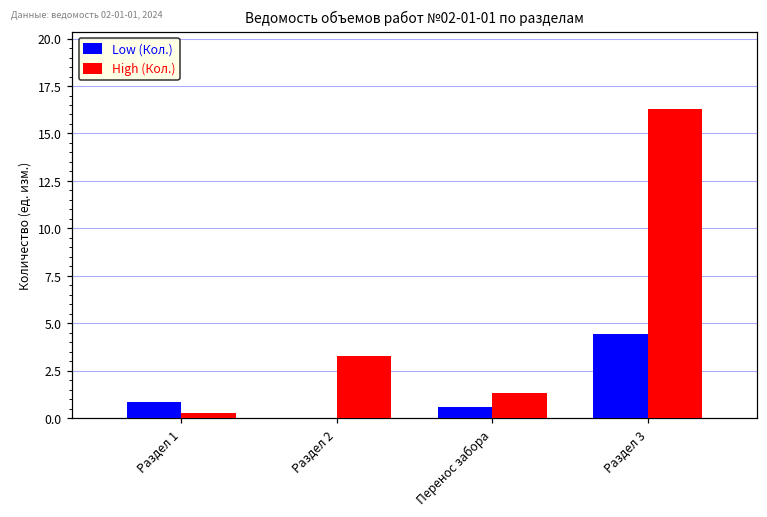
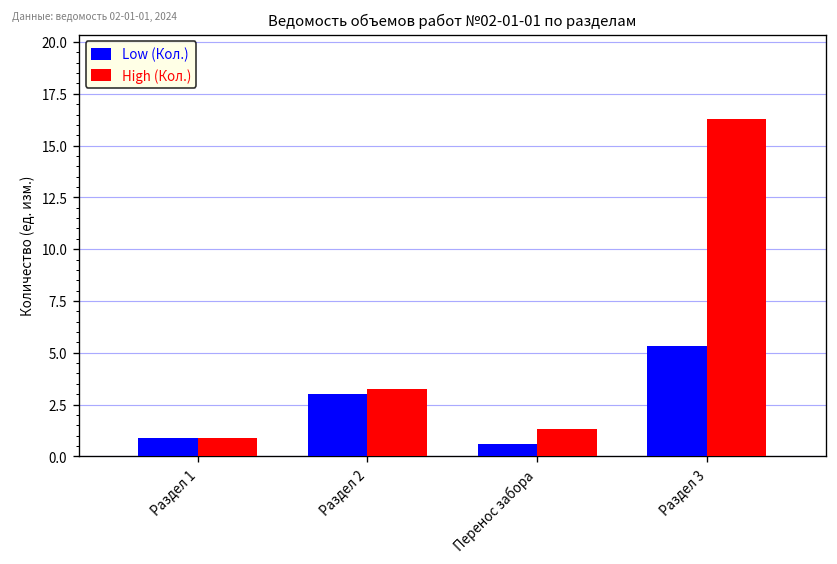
  {
    "Low (Кол.)": {
      "Раздел 1": 0.9,
-     "Раздел 2": 0.0,
+     "Раздел 2": 3.0,
      "Перенос забора": 0.6,
-     "Раздел 3": 4.5
+     "Раздел 3": 5.3
    },
    "High (Кол.)": {
-     "Раздел 1": 0.3,
+     "Раздел 1": 0.9,
      "Раздел 2": 3.3,
      "Перенос забора": 1.3,
      "Раздел 3": 16.3
    }
  }
